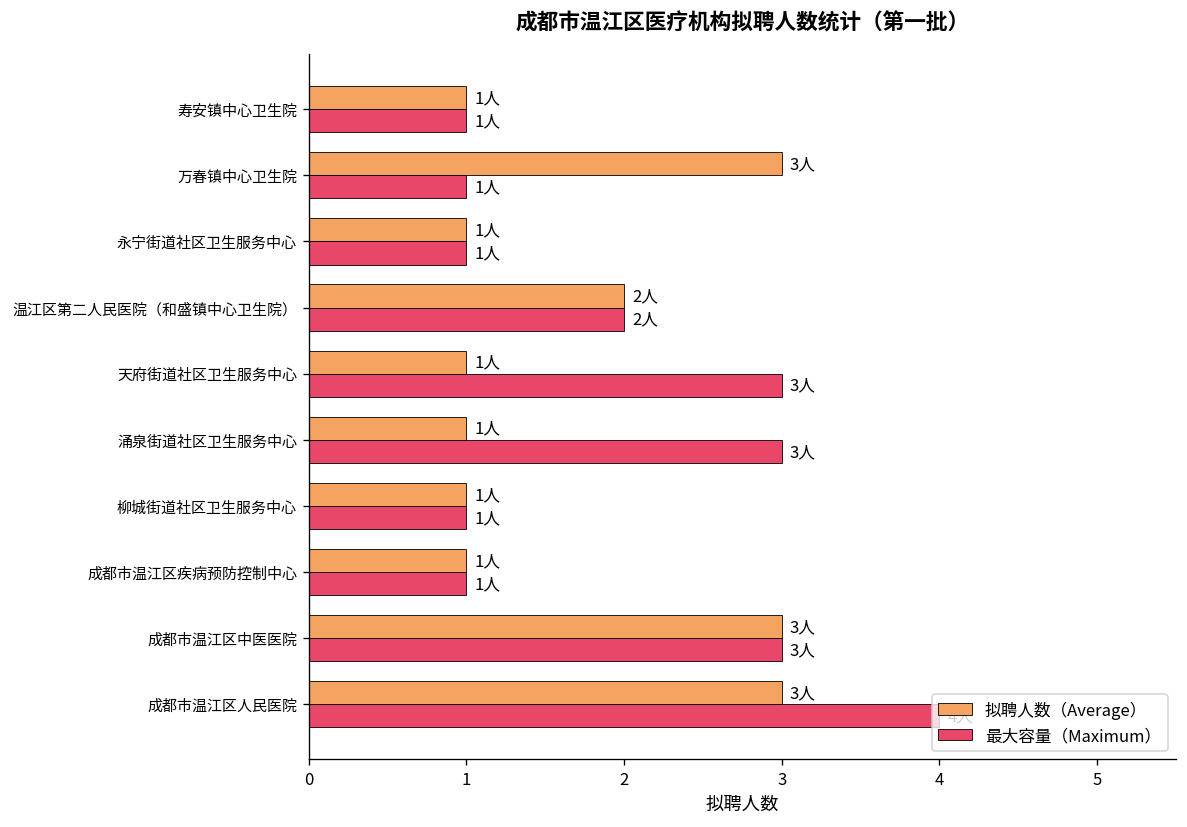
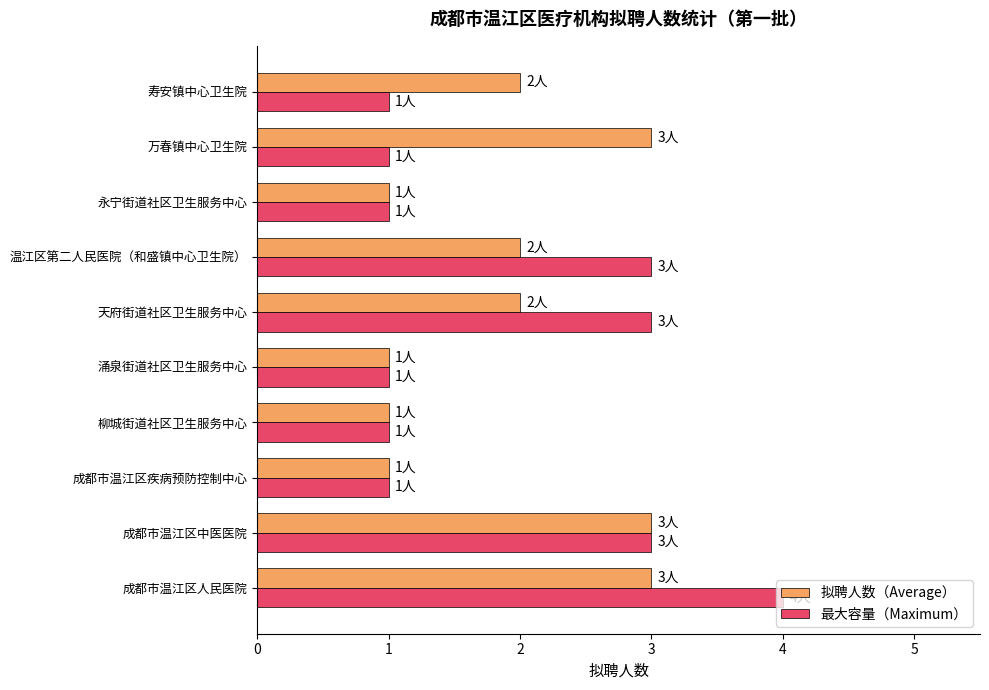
  {
    "拟聘人数（Average）": {
-     "寿安镇中心卫生院": "1人",
+     "寿安镇中心卫生院": "2人",
      "万春镇中心卫生院": "3人",
      "永宁街道社区卫生服务中心": "1人",
      "温江区第二人民医院（和盛镇中心卫生院）": "2人",
-     "天府街道社区卫生服务中心": "1人",
+     "天府街道社区卫生服务中心": "2人",
      "涌泉街道社区卫生服务中心": "1人",
      "柳城街道社区卫生服务中心": "1人",
      "成都市温江区疾病预防控制中心": "1人",
      "成都市温江区中医医院": "3人",
      "成都市温江区人民医院": "3人"
    },
    "最大容量（Maximum）": {
      "寿安镇中心卫生院": "1人",
      "万春镇中心卫生院": "1人",
      "永宁街道社区卫生服务中心": "1人",
-     "温江区第二人民医院（和盛镇中心卫生院）": "2人",
+     "温江区第二人民医院（和盛镇中心卫生院）": "3人",
      "天府街道社区卫生服务中心": "3人",
-     "涌泉街道社区卫生服务中心": "3人",
+     "涌泉街道社区卫生服务中心": "1人",
      "柳城街道社区卫生服务中心": "1人",
      "成都市温江区疾病预防控制中心": "1人",
      "成都市温江区中医医院": "3人"
    }
  }
